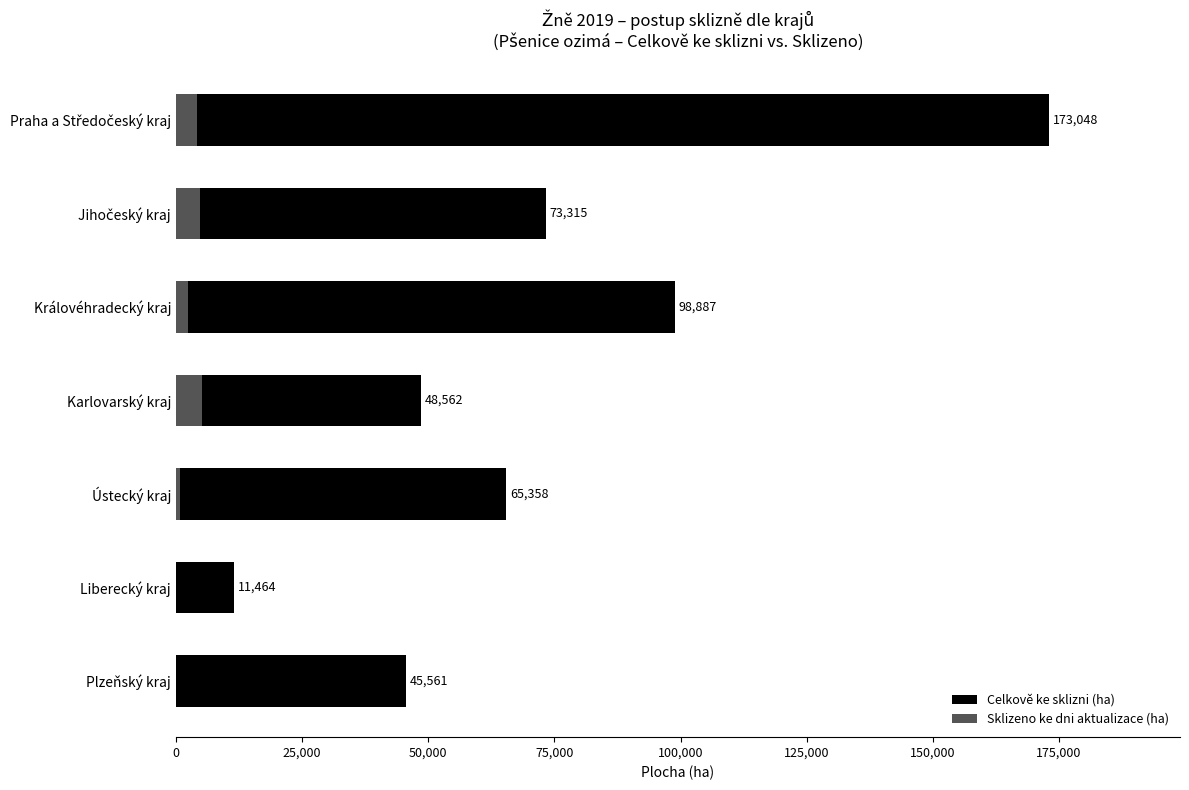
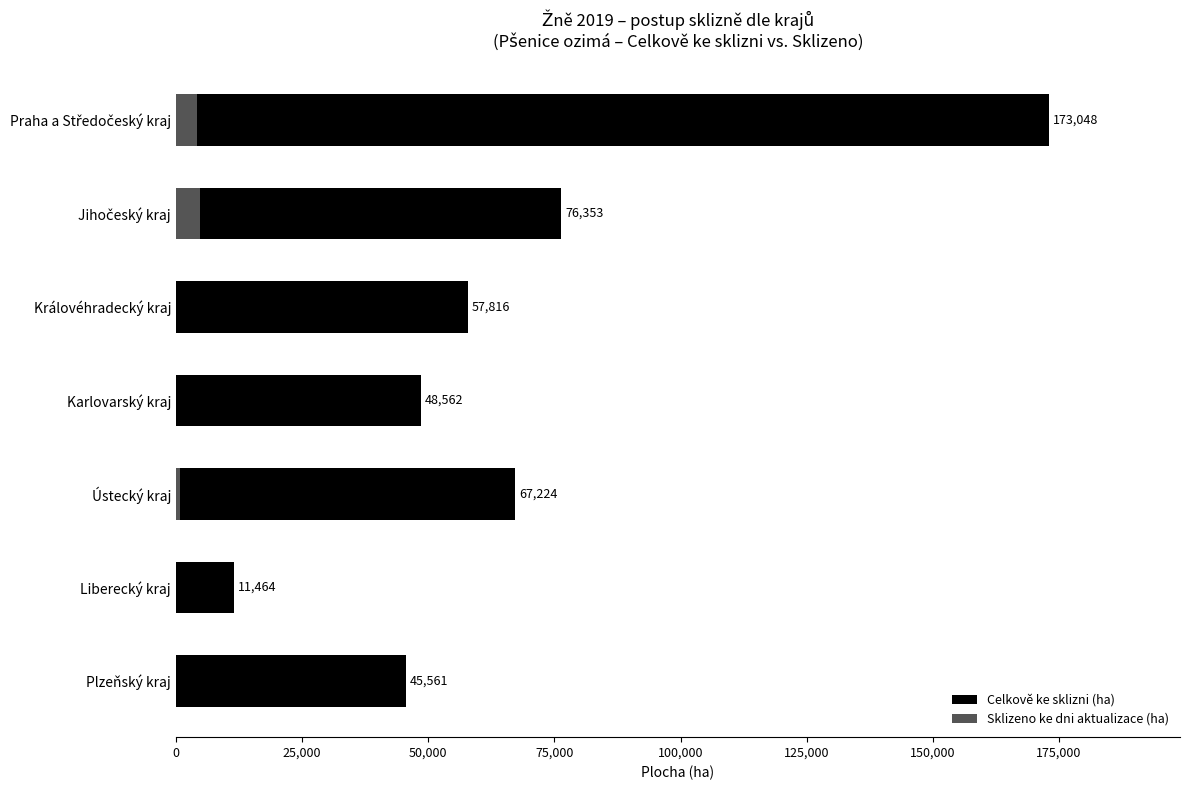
  {
    "Celkově ke sklizni (ha)": {
      "Praha a Středočeský kraj": "173,048",
-     "Jihočeský kraj": "73,315",
-     "Královéhradecký kraj": "98,887",
+     "Jihočeský kraj": "76,353",
+     "Královéhradecký kraj": "57,816",
      "Karlovarský kraj": "48,562",
-     "Ústecký kraj": "65,358",
+     "Ústecký kraj": "67,224",
      "Liberecký kraj": "11,464",
      "Plzeňský kraj": "45,561"
    },
    "Sklizeno ke dni aktualizace (ha)": {
-     "Královéhradecký kraj": "2,000",
-     "Karlovarský kraj": "5,000",
+     "Královéhradecký kraj": "0",
+     "Karlovarský kraj": "0",
      "Liberecký kraj": "0",
      "Plzeňský kraj": "0"
    }
  }
